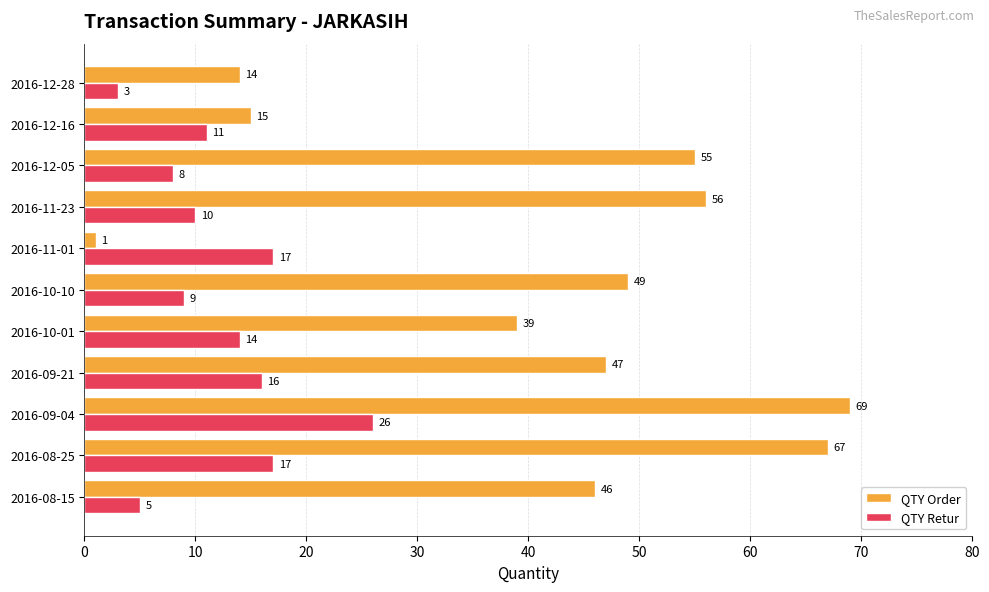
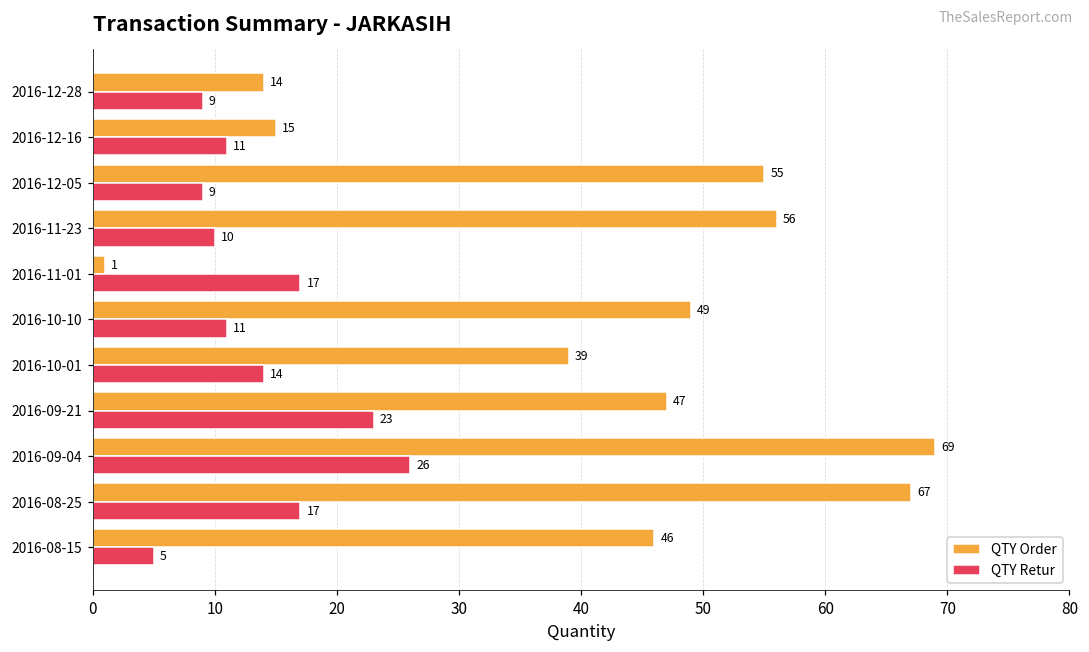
  {
    "QTY Order": {
      "2016-12-28": 14,
      "2016-12-16": 15,
      "2016-12-05": 55,
      "2016-11-23": 56,
      "2016-11-01": 1,
      "2016-10-10": 49,
      "2016-10-01": 39,
      "2016-09-21": 47,
      "2016-09-04": 69,
      "2016-08-25": 67,
      "2016-08-15": 46
    },
    "QTY Retur": {
-     "2016-12-28": 3,
+     "2016-12-28": 9,
      "2016-12-16": 11,
-     "2016-12-05": 8,
+     "2016-12-05": 9,
      "2016-11-23": 10,
      "2016-11-01": 17,
-     "2016-10-10": 9,
+     "2016-10-10": 11,
      "2016-10-01": 14,
-     "2016-09-21": 16,
+     "2016-09-21": 23,
      "2016-09-04": 26,
      "2016-08-25": 17,
      "2016-08-15": 5
    }
  }
